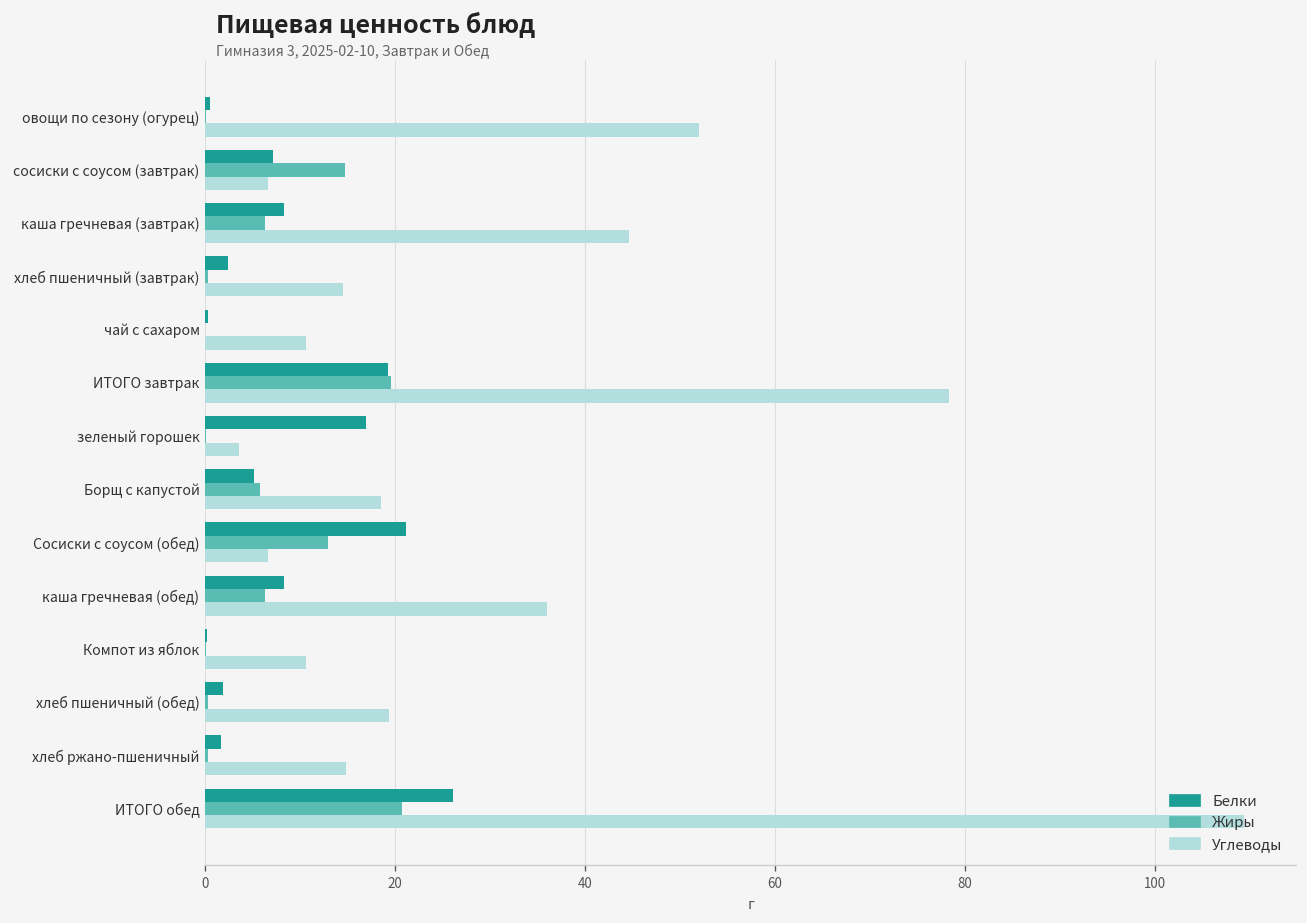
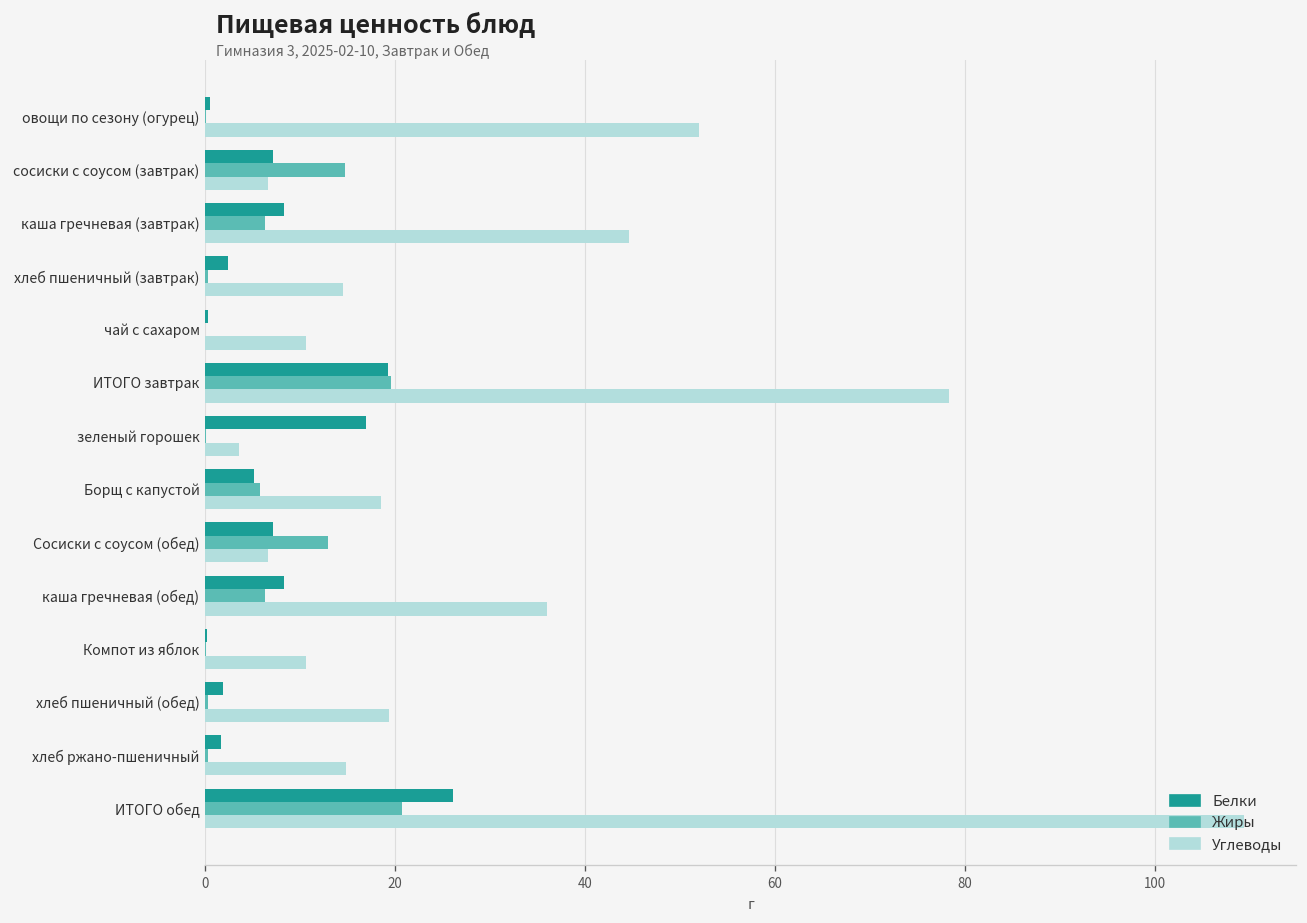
  {
    "Белки": {
      "овощи по сезону (огурец)": 0,
      "сосиски с соусом (завтрак)": 7,
      "каша гречневая (завтрак)": 8,
      "хлеб пшеничный (завтрак)": 2,
      "ИТОГО завтрак": 19,
      "зеленый горошек": 17,
      "Борщ с капустой": 5,
-     "Сосиски с соусом (обед)": 21,
+     "Сосиски с соусом (обед)": 7,
      "каша гречневая (обед)": 8,
      "хлеб пшеничный (обед)": 2,
      "хлеб ржано-пшеничный": 2,
      "ИТОГО обед": 26
    },
    "Жиры": {
      "сосиски с соусом (завтрак)": 15,
      "каша гречневая (завтрак)": 6,
      "чай с сахаром": 0,
      "ИТОГО завтрак": 20,
      "Борщ с капустой": 6,
      "Сосиски с соусом (обед)": 13,
      "каша гречневая (обед)": 6,
      "хлеб ржано-пшеничный": 0,
      "ИТОГО обед": 21
    },
    "Углеводы": {
      "овощи по сезону (огурец)": 52,
      "сосиски с соусом (завтрак)": 7,
      "каша гречневая (завтрак)": 45,
      "хлеб пшеничный (завтрак)": 14,
      "чай с сахаром": 11,
      "ИТОГО завтрак": 78,
      "зеленый горошек": 4,
      "Борщ с капустой": 19,
      "Сосиски с соусом (обед)": 7,
      "каша гречневая (обед)": 36,
      "Компот из яблок": 11,
      "хлеб пшеничный (обед)": 19,
      "хлеб ржано-пшеничный": 15,
      "ИТОГО обед": 109
    }
  }
